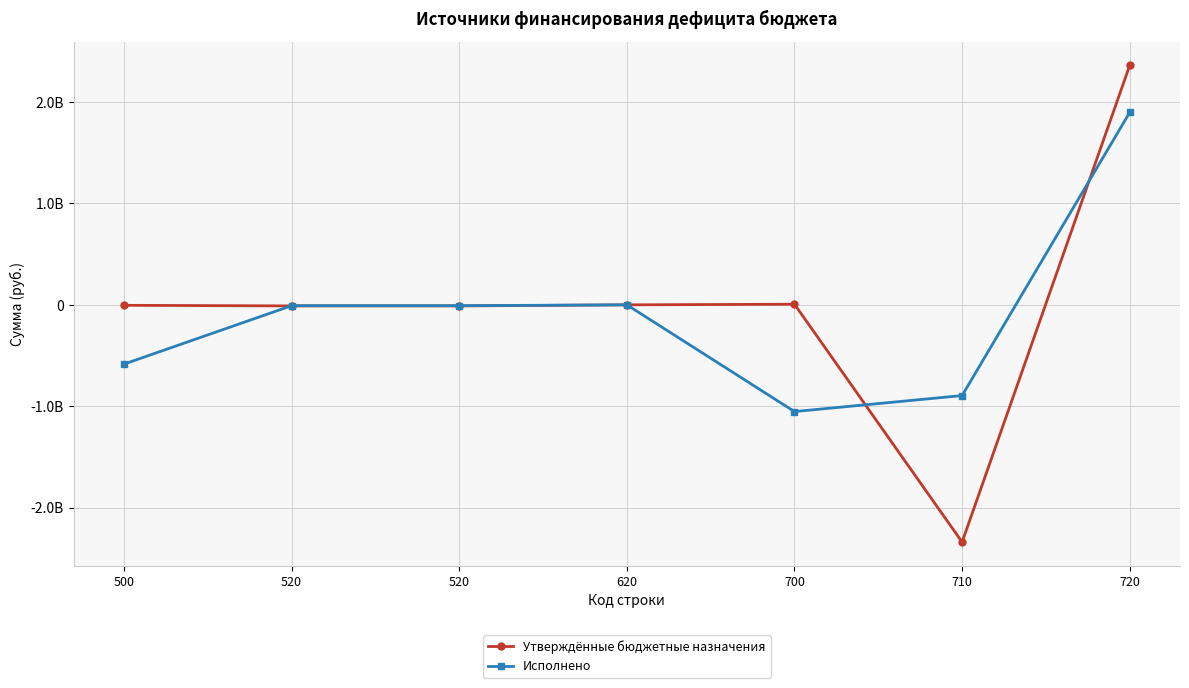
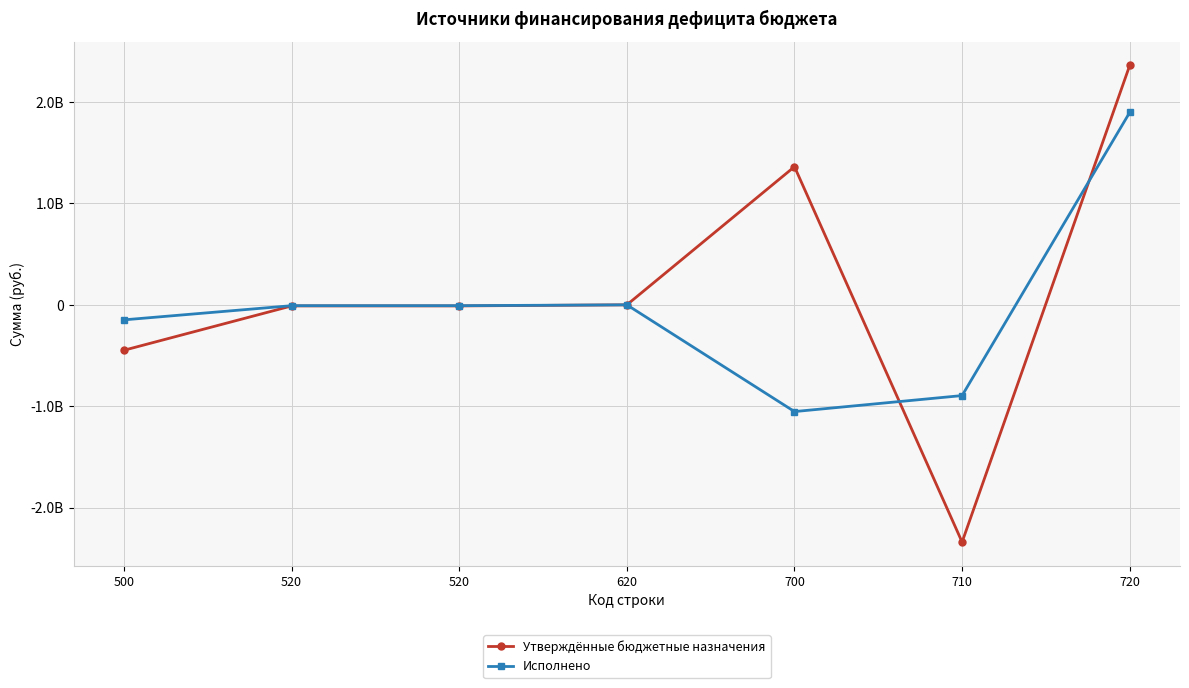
  {
    "Утверждённые бюджетные назначения": {
-     "500": 0,
-     "700": 10000000,
+     "500": -450000000,
+     "700": 1360000000,
      "710": -2340000000,
      "720": 2360000000
    },
    "Исполнено": {
-     "500": -580000000,
+     "500": -150000000,
      "700": -1050000000,
      "710": -900000000,
      "720": 1900000000
    }
  }
